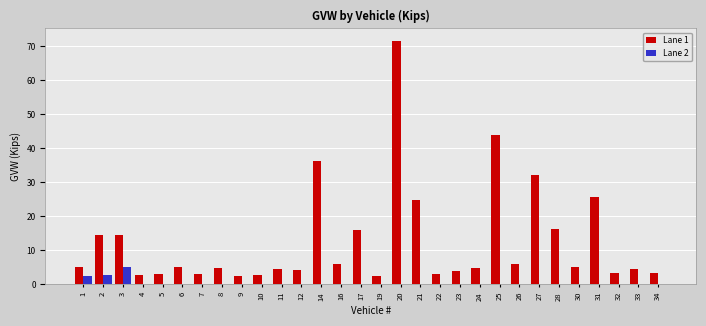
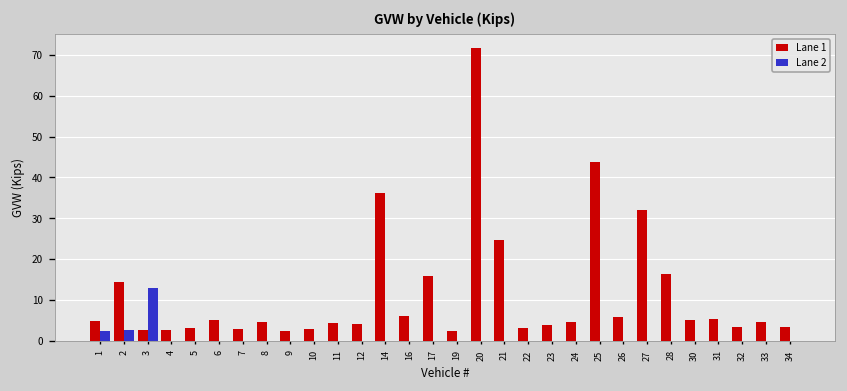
  {
    "Lane 1": {
      "1": 5,
      "2": 14,
-     "3": 15,
+     "3": 3,
      "4": 3,
      "5": 3,
      "6": 5,
      "7": 3,
      "8": 5,
      "9": 2,
      "10": 3,
      "11": 4,
      "12": 4,
      "14": 36,
      "16": 6,
      "17": 16,
      "19": 2,
      "20": 72,
      "21": 25,
      "22": 3,
      "23": 4,
      "24": 5,
      "25": 44,
      "26": 6,
      "27": 32,
      "28": 16,
      "30": 5,
-     "31": 26,
+     "31": 5,
      "32": 3,
      "33": 5,
      "34": 3
    },
    "Lane 2": {
      "1": 2,
      "2": 3,
-     "3": 5,
+     "3": 13,
      "4": 0,
      "5": 0,
      "6": 0,
      "7": 0,
      "8": 0,
      "9": 0,
      "10": 0,
      "11": 0,
      "12": 0,
      "14": 0,
      "16": 0,
      "17": 0,
      "19": 0,
      "20": 0,
      "21": 0,
      "22": 0,
      "23": 0,
      "24": 0,
      "25": 0,
      "26": 0,
      "27": 0,
      "28": 0,
      "30": 0,
      "31": 0,
      "32": 0,
      "33": 0,
      "34": 0
    }
  }
